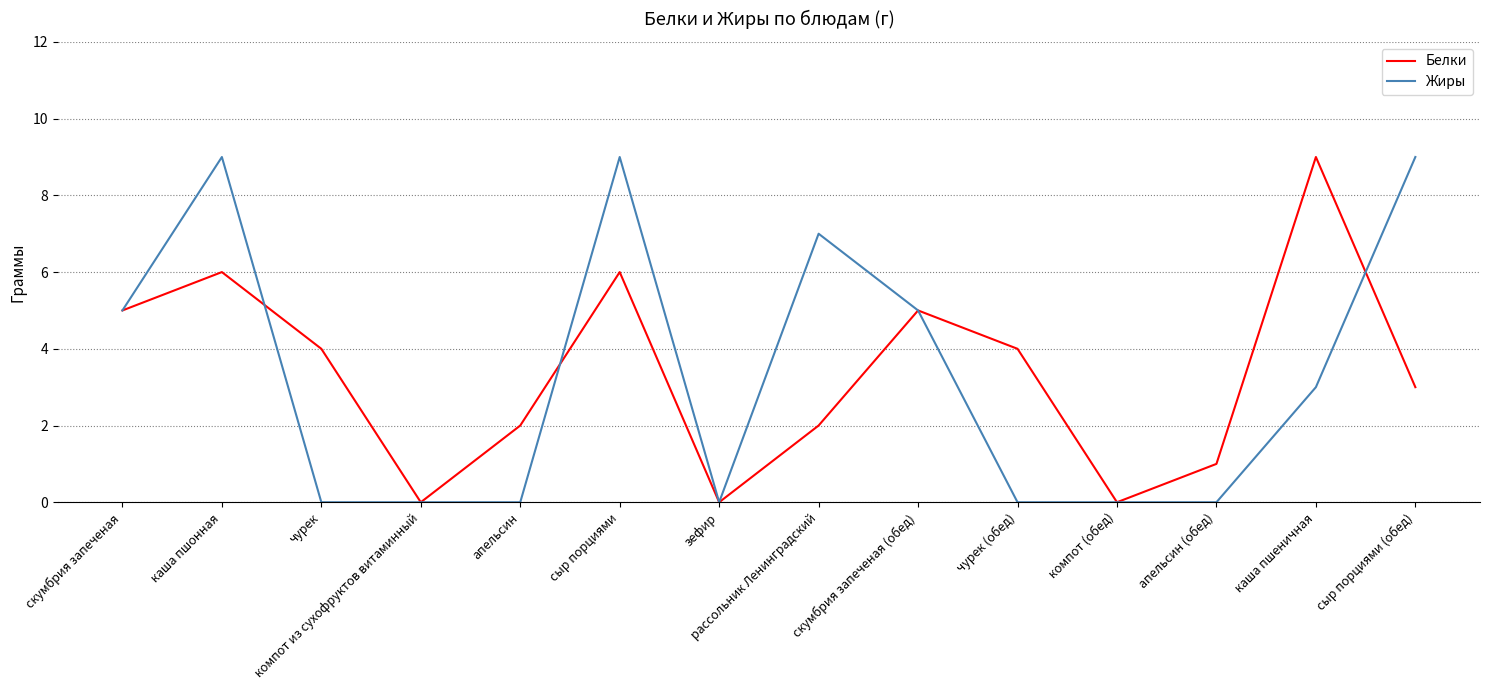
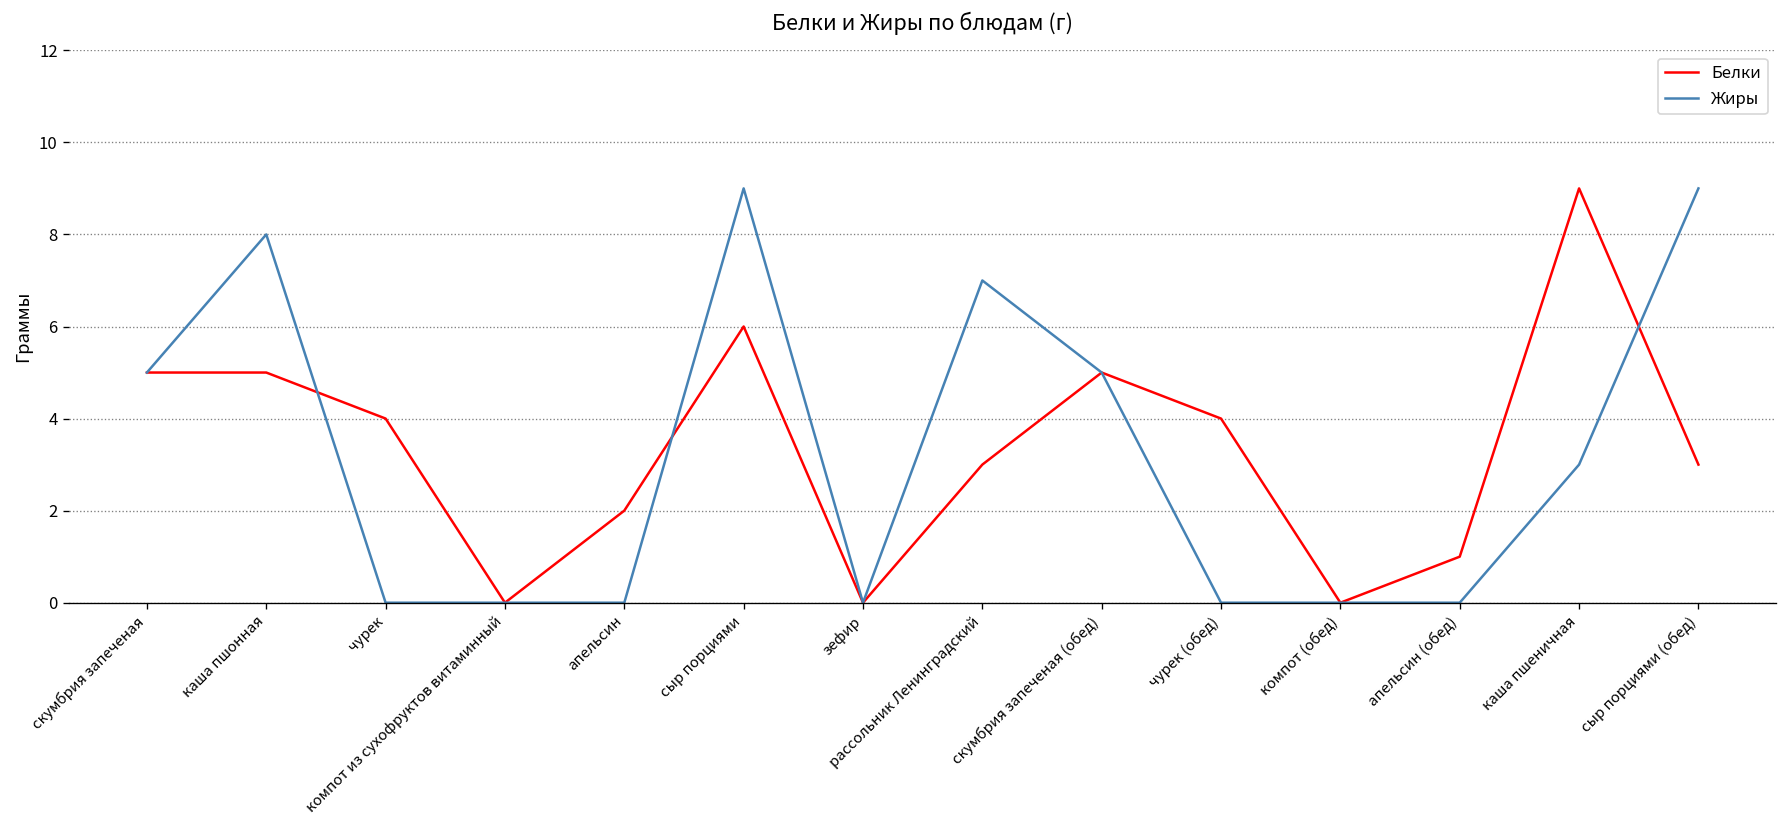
  {
    "Белки": {
-     "каша пшонная": 6,
+     "каша пшонная": 5,
      "чурек": 4,
      "апельсин": 2,
      "сыр порциями": 6,
-     "рассольник Ленинградский": 2,
+     "рассольник Ленинградский": 3,
      "чурек (обед)": 4,
      "апельсин (обед)": 1,
      "каша пшеничная": 9,
      "сыр порциями (обед)": 3
    },
    "Жиры": {
-     "каша пшонная": 9,
+     "каша пшонная": 8,
      "чурек": 0,
      "апельсин": 0,
      "сыр порциями": 9,
      "рассольник Ленинградский": 7,
      "чурек (обед)": 0,
      "апельсин (обед)": 0,
      "каша пшеничная": 3,
      "сыр порциями (обед)": 9
    }
  }
